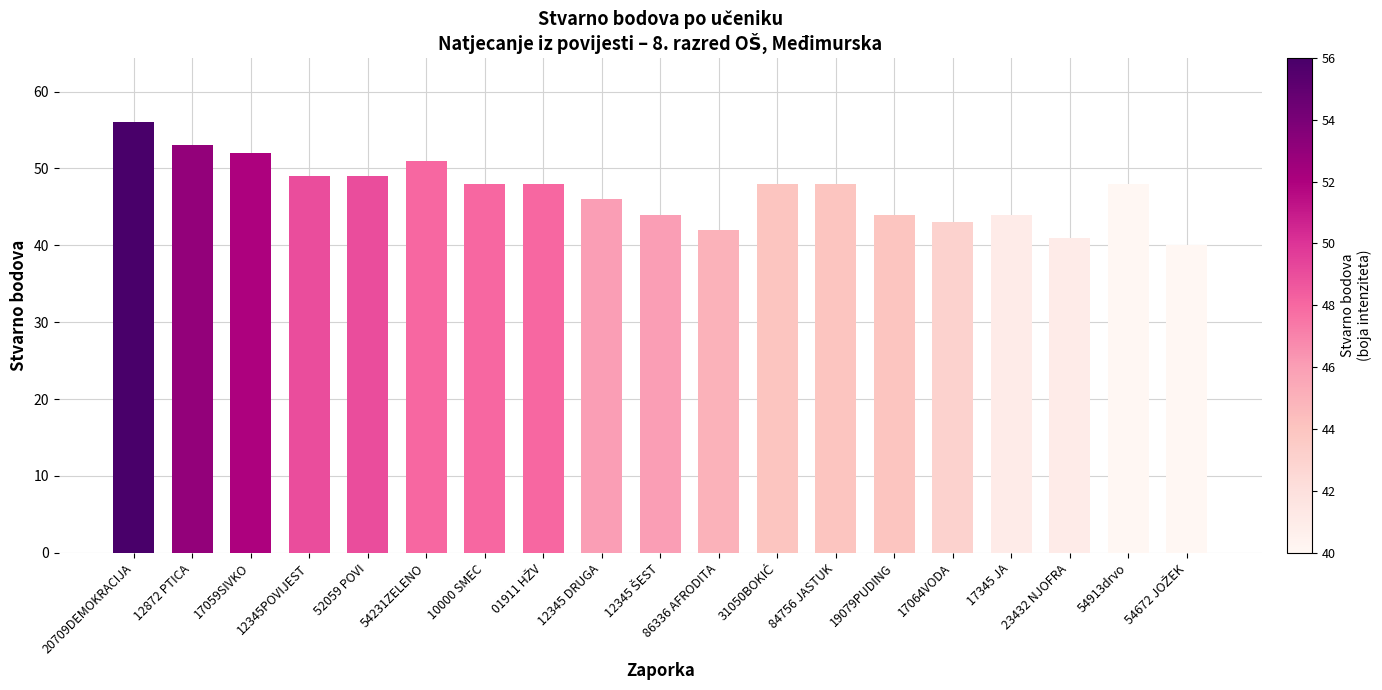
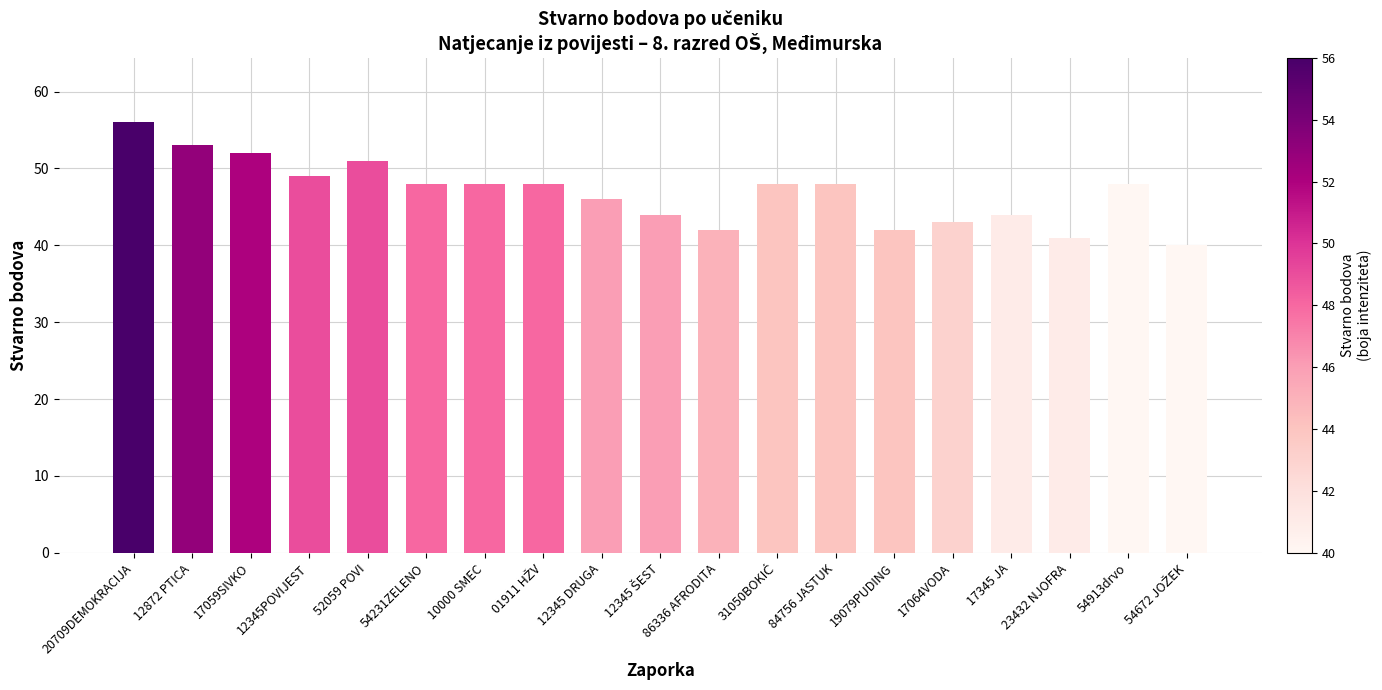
  {
    "20709DEMOKRACIJA": 56,
    "12872 PTICA": 53,
    "17059SIVKO": 52,
    "12345POVIJEST": 49,
-   "52059 POVI": 49,
-   "54231ZELENO": 51,
+   "52059 POVI": 51,
+   "54231ZELENO": 48,
    "10000 SMEC": 48,
    "01911 HŽV": 48,
    "12345 DRUGA": 46,
    "12345 ŠEST": 44,
    "86336 AFRODITA": 42,
    "31050BOKIĆ": 48,
    "84756 JASTUK": 48,
-   "19079PUDING": 44,
+   "19079PUDING": 42,
    "17064VODA": 43,
    "17345 JA": 44,
    "23432 NJOFRA": 41,
    "54913drvo": 48,
    "54672 JOŽEK": 40
  }
